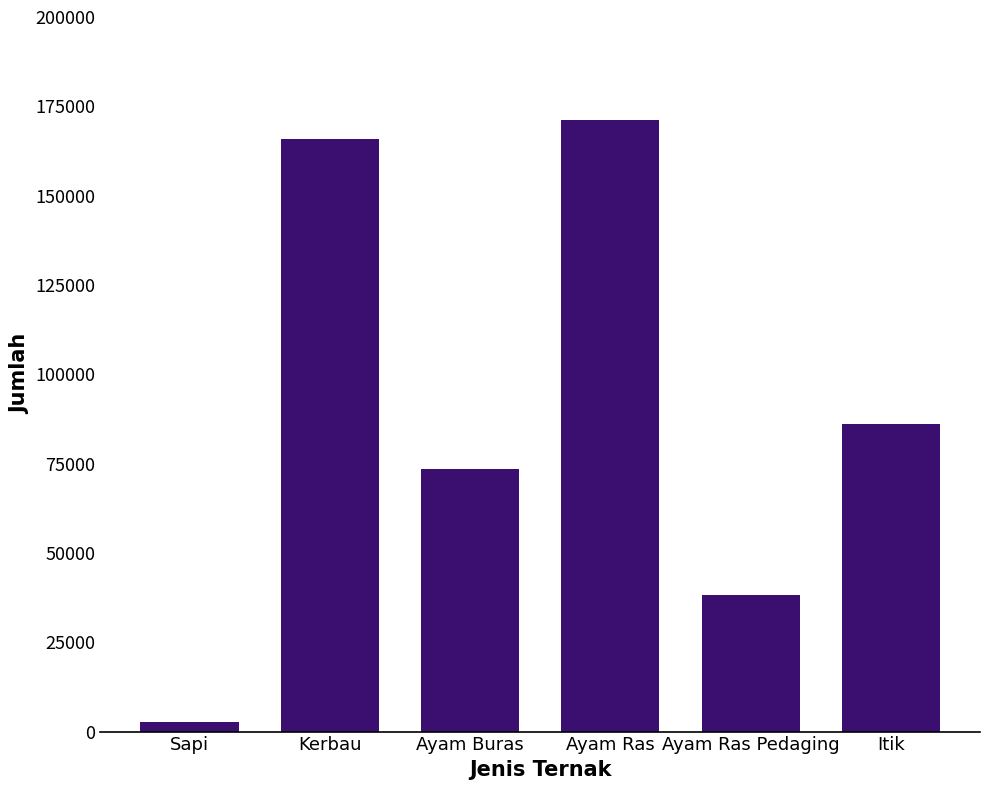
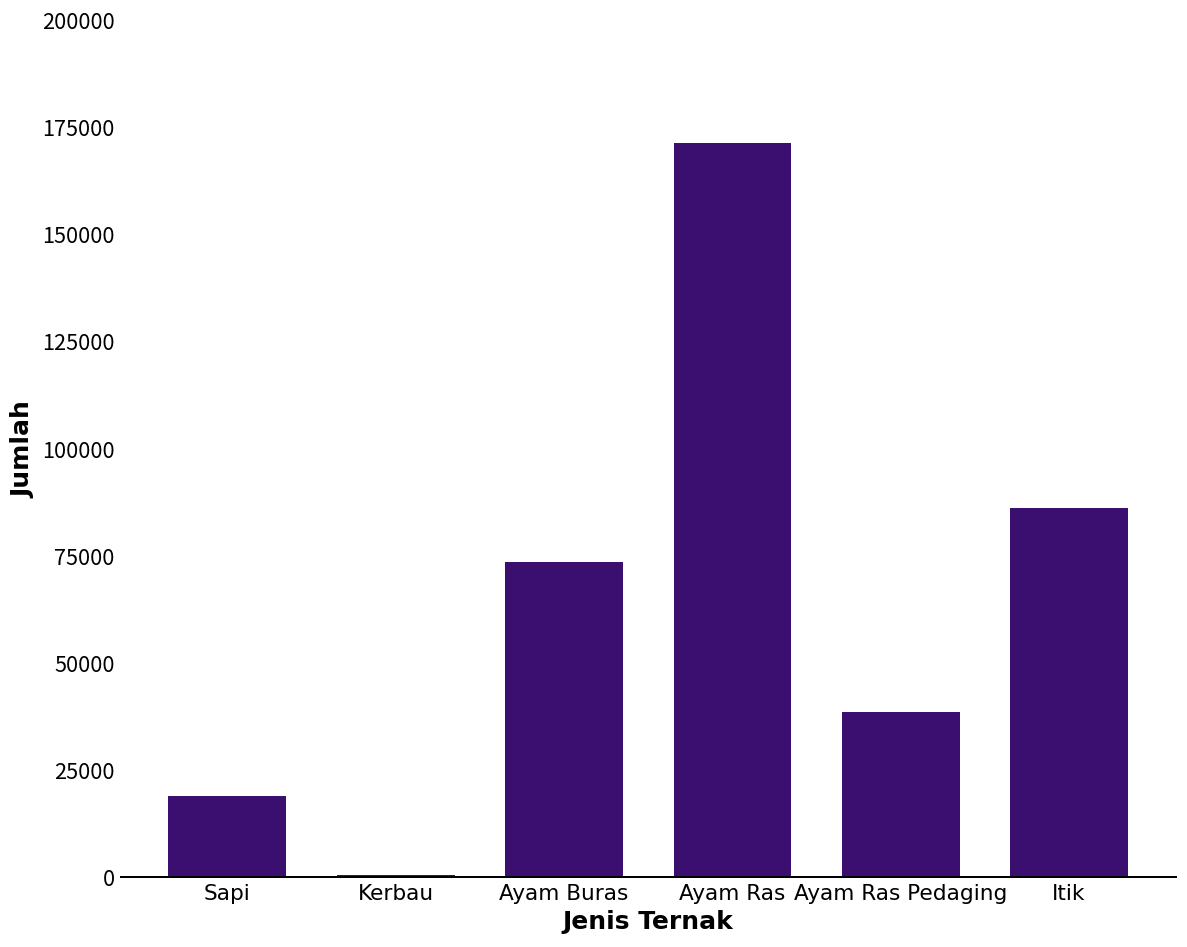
  {
-   "Sapi": 3000,
-   "Kerbau": 166000,
+   "Sapi": 19000,
+   "Kerbau": 0,
    "Ayam Buras": 73000,
    "Ayam Ras": 171000,
    "Ayam Ras Pedaging": 38000,
    "Itik": 86000
  }
